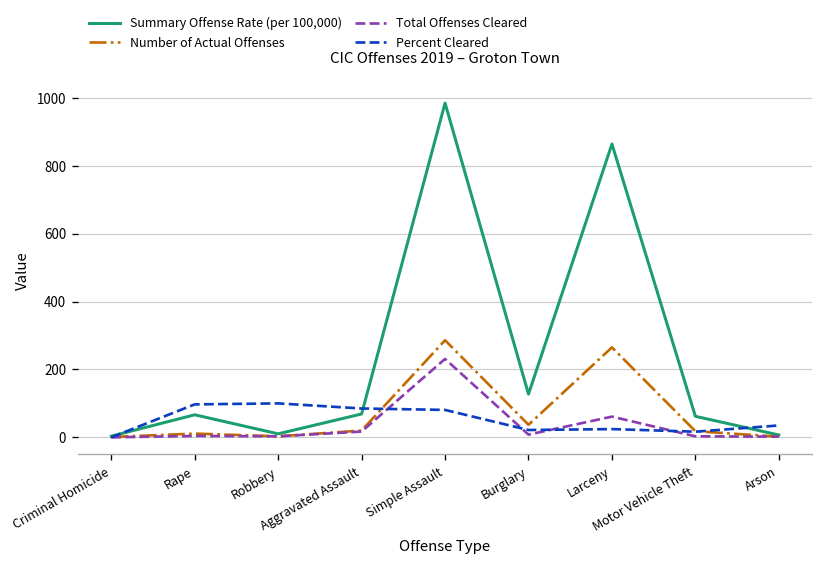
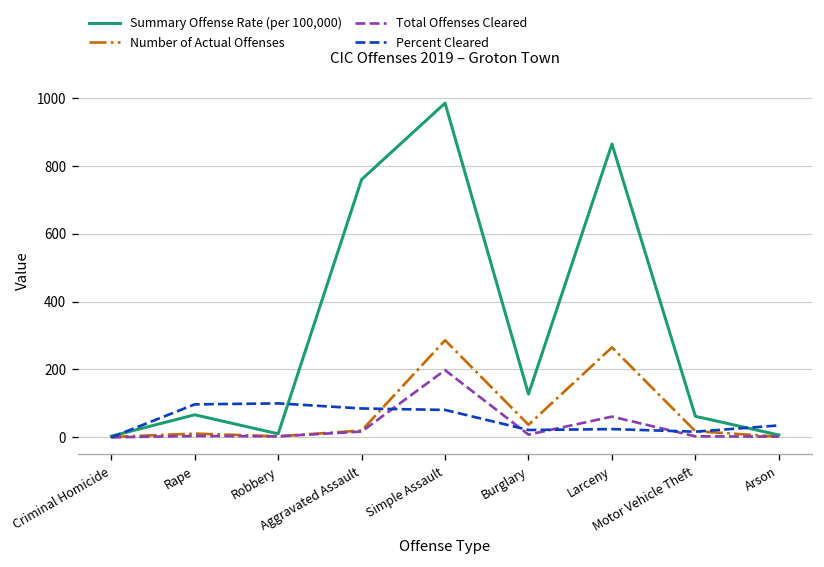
  {
    "Summary Offense Rate (per 100,000)": {
      "Rape": 70,
-     "Aggravated Assault": 70,
+     "Aggravated Assault": 760,
      "Simple Assault": 980,
      "Burglary": 130,
      "Larceny": 860,
      "Motor Vehicle Theft": 60
    },
    "Number of Actual Offenses": {
      "Simple Assault": 290,
      "Burglary": 40,
      "Larceny": 270
    },
    "Total Offenses Cleared": {
-     "Simple Assault": 230,
+     "Simple Assault": 200,
      "Burglary": 10,
      "Larceny": 60,
      "Motor Vehicle Theft": 0
    },
    "Percent Cleared": {
      "Rape": 100,
      "Robbery": 100,
      "Aggravated Assault": 90,
      "Simple Assault": 80,
      "Burglary": 20,
      "Larceny": 20,
      "Arson": 40
    }
  }
